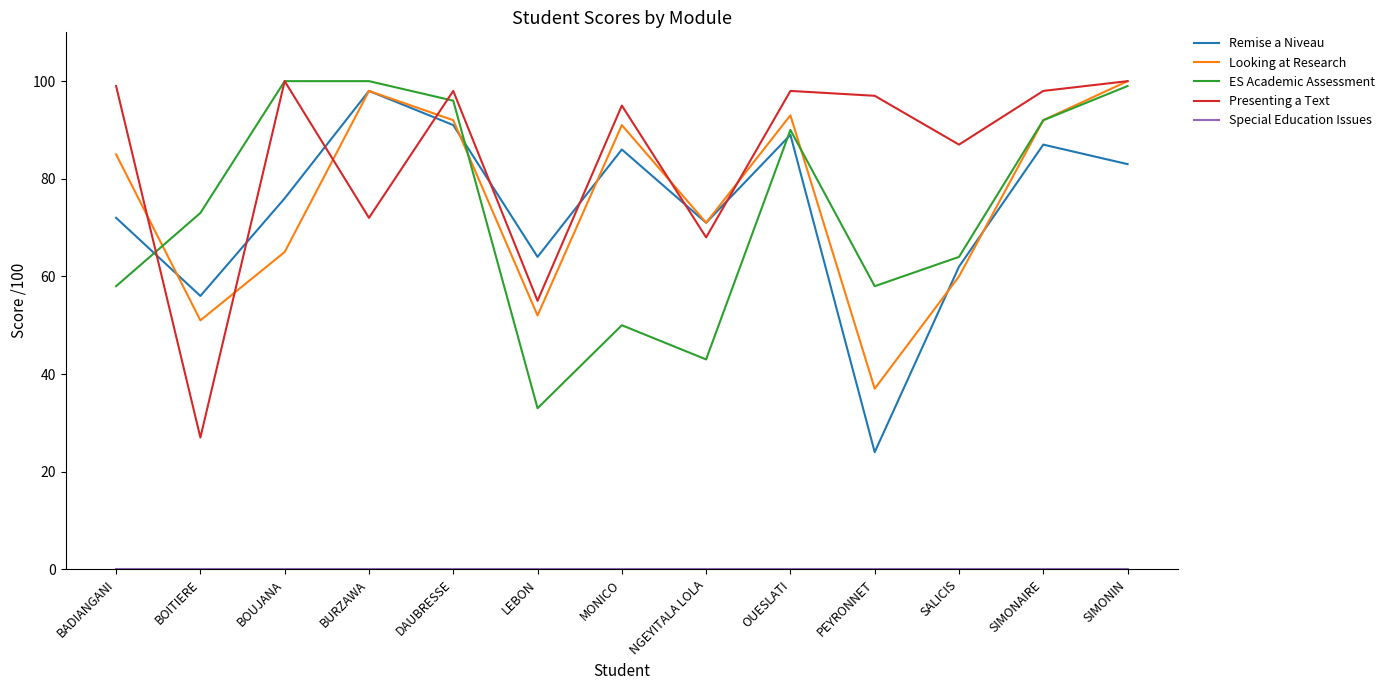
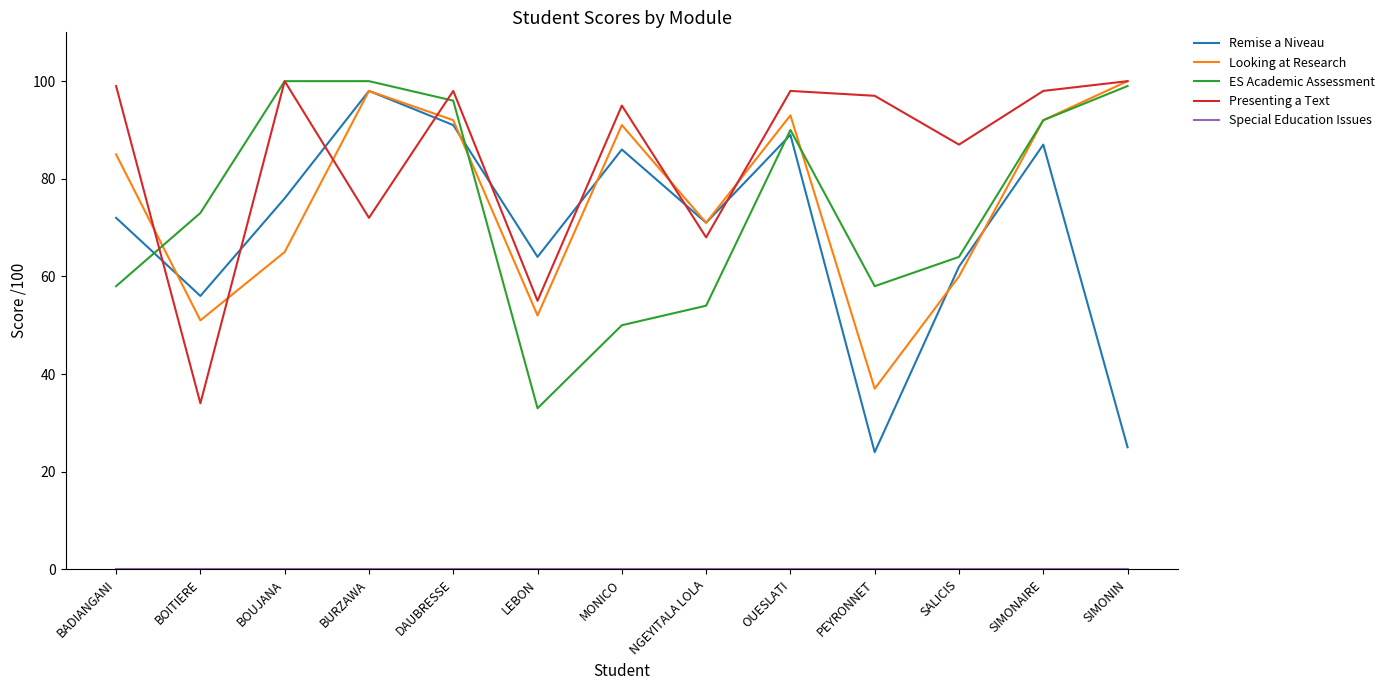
  {
    "Remise a Niveau": {
      "BADIANGANI": 72,
      "BOITIERE": 56,
      "BOUJANA": 76,
      "DAUBRESSE": 91,
      "LEBON": 64,
      "MONICO": 86,
      "OUESLATI": 89,
      "PEYRONNET": 24,
      "SALICIS": 62,
      "SIMONAIRE": 87,
-     "SIMONIN": 83
+     "SIMONIN": 25
    },
    "Looking at Research": {
      "BADIANGANI": 85,
      "BOITIERE": 51,
      "BOUJANA": 65,
      "DAUBRESSE": 92,
      "LEBON": 52,
      "MONICO": 91,
      "OUESLATI": 93,
      "PEYRONNET": 37,
      "SALICIS": 60
    },
    "ES Academic Assessment": {
      "BADIANGANI": 58,
      "BOITIERE": 73,
      "BURZAWA": 100,
      "DAUBRESSE": 96,
      "LEBON": 33,
      "MONICO": 50,
-     "NGEYITALA LOLA": 43,
+     "NGEYITALA LOLA": 54,
      "OUESLATI": 90,
      "PEYRONNET": 58,
      "SALICIS": 64,
      "SIMONIN": 99
    },
    "Presenting a Text": {
      "BADIANGANI": 99,
-     "BOITIERE": 27,
+     "BOITIERE": 34,
      "BURZAWA": 72,
      "DAUBRESSE": 98,
      "LEBON": 55,
      "MONICO": 95,
      "NGEYITALA LOLA": 68,
      "OUESLATI": 98,
      "PEYRONNET": 97,
      "SALICIS": 87,
      "SIMONAIRE": 98
    },
    "Special Education Issues": {
      "BADIANGANI": 0,
      "BOITIERE": 0,
      "BOUJANA": 0,
      "BURZAWA": 0,
      "DAUBRESSE": 0,
      "LEBON": 0,
      "MONICO": 0,
      "NGEYITALA LOLA": 0,
      "OUESLATI": 0,
      "PEYRONNET": 0,
      "SALICIS": 0,
      "SIMONAIRE": 0,
      "SIMONIN": 0
    }
  }
